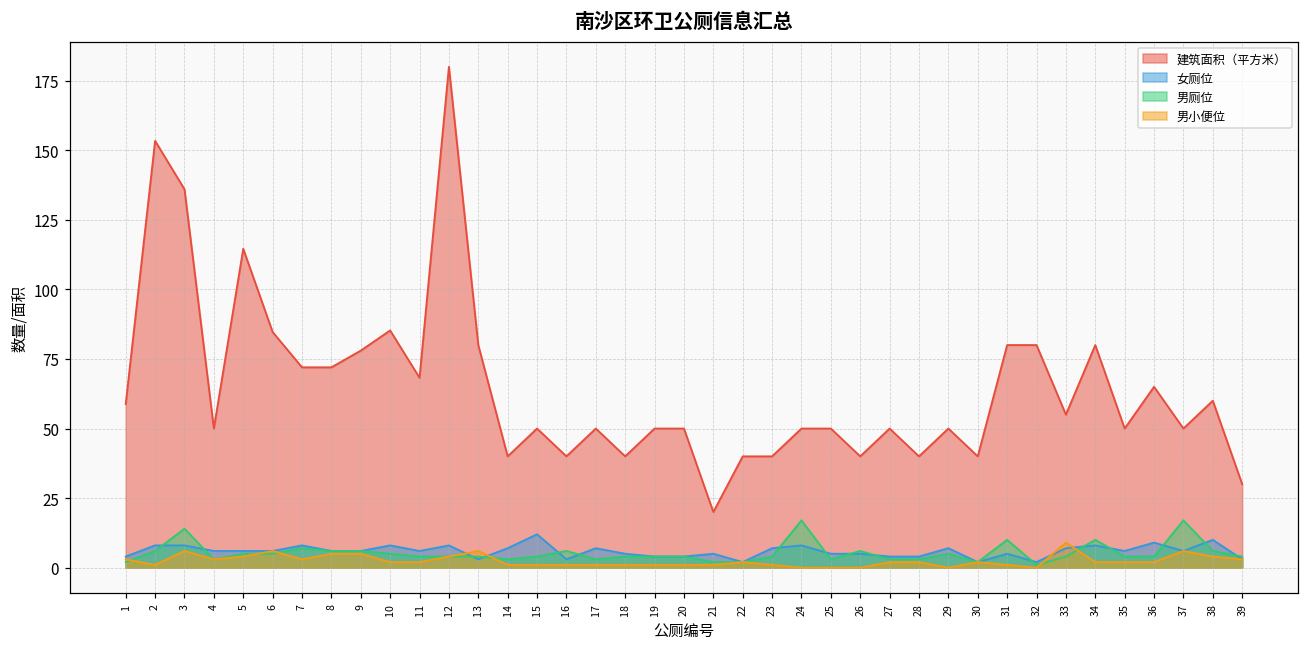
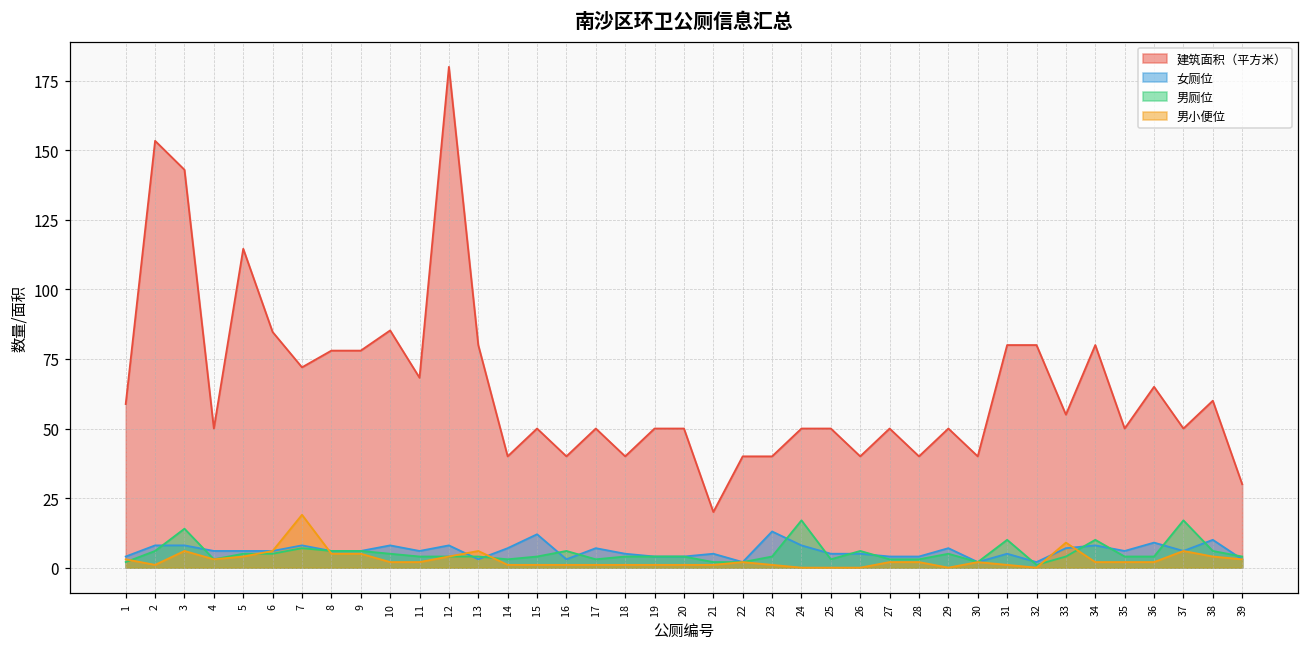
  {
    "建筑面积（平方米）": {
      "1": 59,
      "2": 153,
-     "3": 136,
+     "3": 143,
      "4": 50,
      "5": 115,
      "6": 85,
      "7": 72,
-     "8": 72,
+     "8": 78,
      "9": 78,
      "10": 85,
      "11": 68,
      "12": 180,
      "13": 80,
      "14": 40,
      "15": 50,
      "16": 40,
      "17": 50,
      "18": 40,
      "19": 50,
      "20": 50,
      "21": 20,
      "22": 40,
      "23": 40,
      "24": 50,
      "25": 50,
      "26": 40,
      "27": 50,
      "28": 40,
      "29": 50,
      "30": 40,
      "31": 80,
      "32": 80,
      "33": 55,
      "34": 80,
      "35": 50,
      "36": 65,
      "37": 50,
      "38": 60,
      "39": 30
    },
    "女厕位": {
      "1": 4,
      "2": 8,
      "3": 8,
      "4": 6,
      "7": 8,
      "10": 8,
      "11": 6,
      "12": 8,
      "13": 3,
      "14": 7,
      "15": 12,
      "16": 3,
      "17": 7,
      "21": 5,
-     "23": 7,
+     "23": 13,
      "24": 8,
      "25": 5,
      "27": 4,
      "28": 4,
      "29": 7,
      "31": 5,
      "33": 7,
      "34": 8,
      "35": 6,
      "36": 9,
      "38": 10
    },
    "男厕位": {
      "2": 6,
      "3": 14,
      "7": 7,
      "10": 5,
      "11": 4,
      "13": 4,
      "14": 3,
      "15": 4,
      "16": 6,
      "17": 3,
      "23": 4,
      "24": 17,
      "25": 3,
      "29": 5,
      "31": 10,
      "33": 4,
      "34": 10,
      "35": 4,
      "36": 4,
      "37": 17,
      "38": 6,
      "39": 4
    },
    "男小便位": {
      "2": 1,
      "3": 6,
-     "7": 3,
+     "7": 19,
      "10": 2,
      "11": 2,
      "13": 6,
      "14": 1,
      "15": 1,
      "16": 1,
      "17": 1,
      "18": 1,
      "19": 1,
      "20": 1,
      "23": 1,
      "24": 0,
      "25": 0,
      "26": 0,
      "29": 0,
      "31": 1,
      "32": 0,
      "33": 9,
      "34": 2,
      "35": 2,
      "36": 2,
      "38": 4
    }
  }
